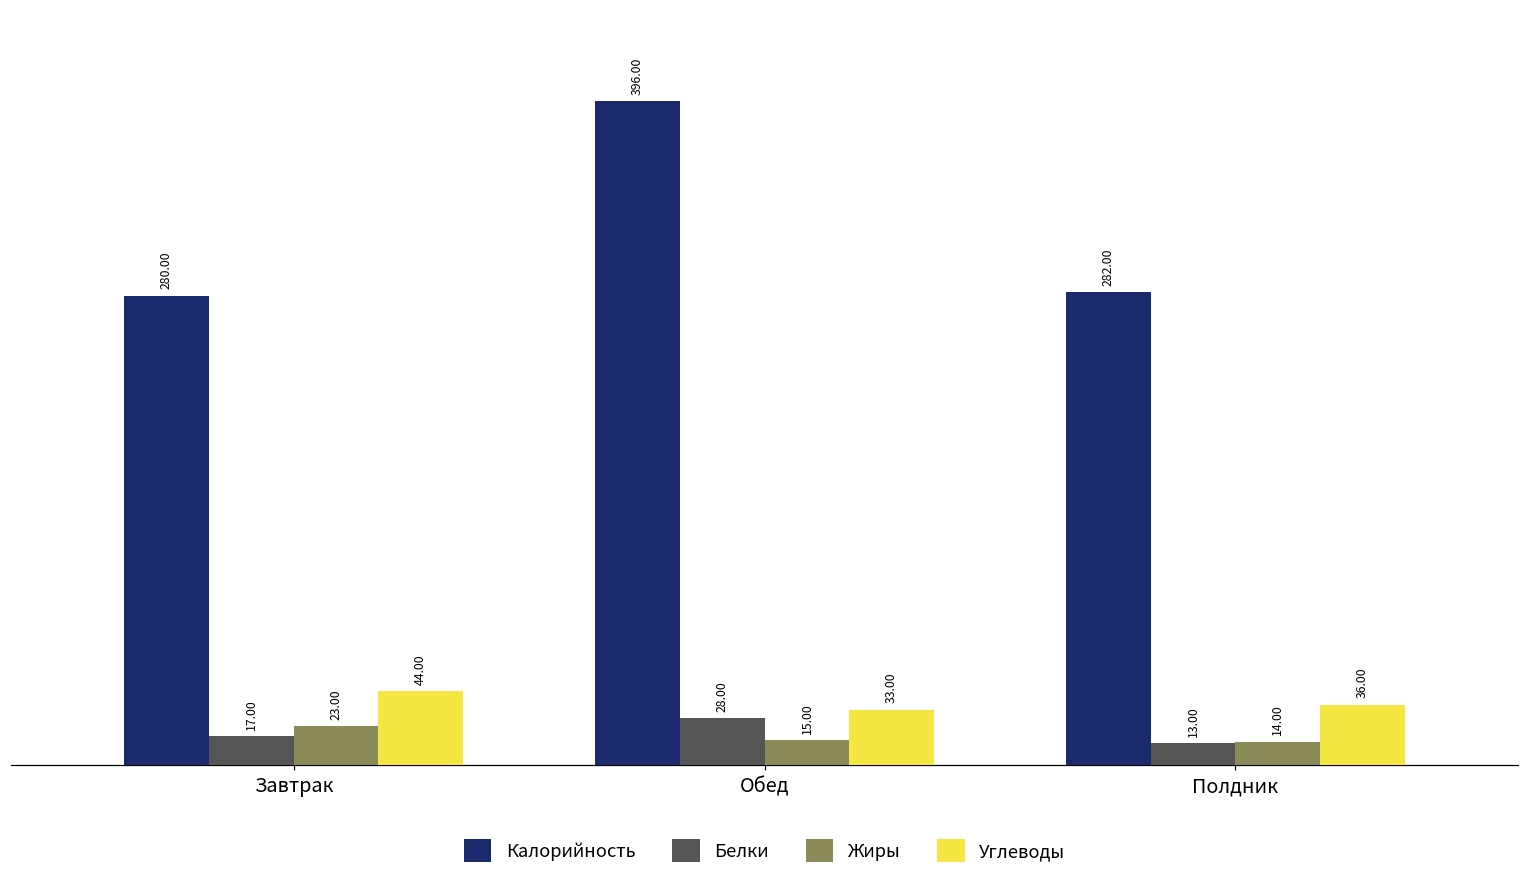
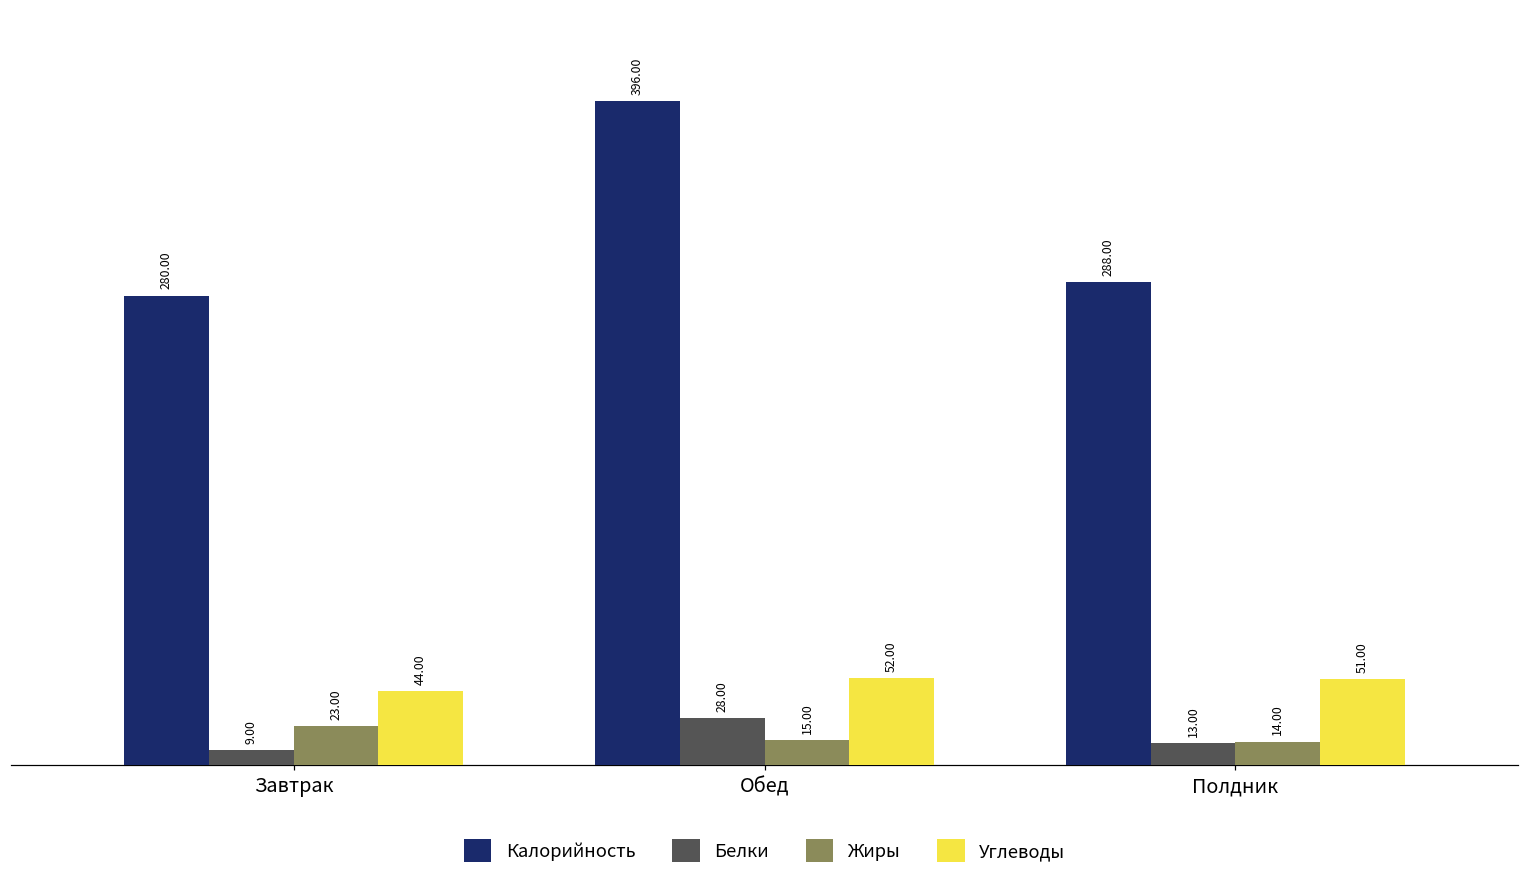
  {
    "Калорийность": {
      "Завтрак": 280.00,
      "Обед": 396.00,
-     "Полдник": 282.00
+     "Полдник": 288.00
    },
    "Белки": {
-     "Завтрак": 17.00,
+     "Завтрак": 9.00,
      "Обед": 28.00,
      "Полдник": 13.00
    },
    "Жиры": {
      "Завтрак": 23.00,
      "Обед": 15.00,
      "Полдник": 14.00
    },
    "Углеводы": {
      "Завтрак": 44.00,
-     "Обед": 33.00,
-     "Полдник": 36.00
+     "Обед": 52.00,
+     "Полдник": 51.00
    }
  }
